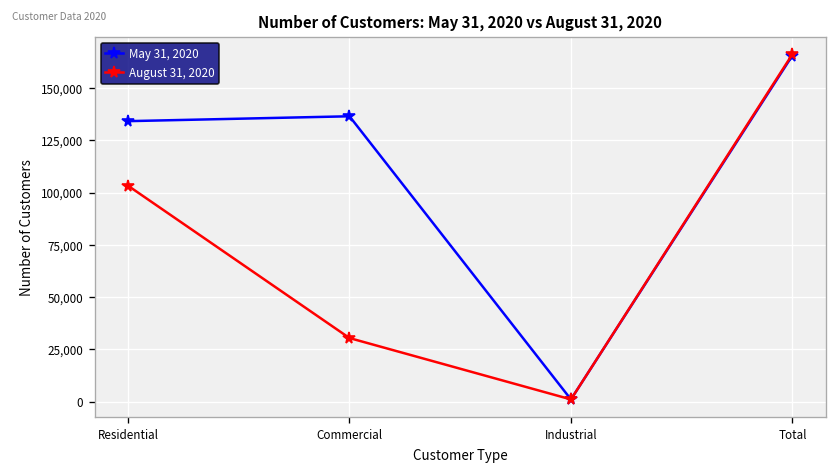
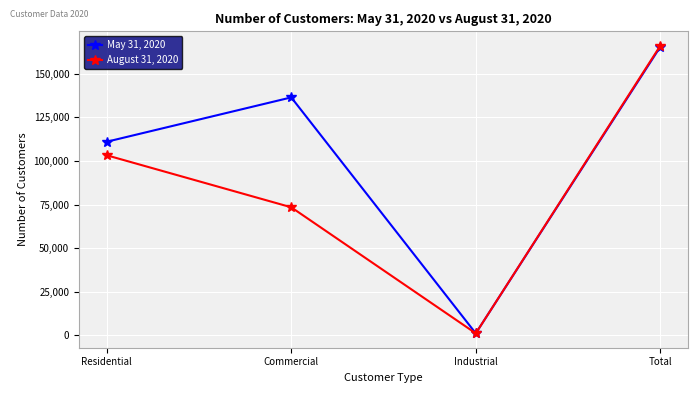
  {
    "May 31, 2020": {
-     "Residential": "134,000",
+     "Residential": "111,000",
      "Commercial": "136,000"
    },
    "August 31, 2020": {
      "Residential": "103,000",
-     "Commercial": "30,000"
+     "Commercial": "73,000"
    }
  }
